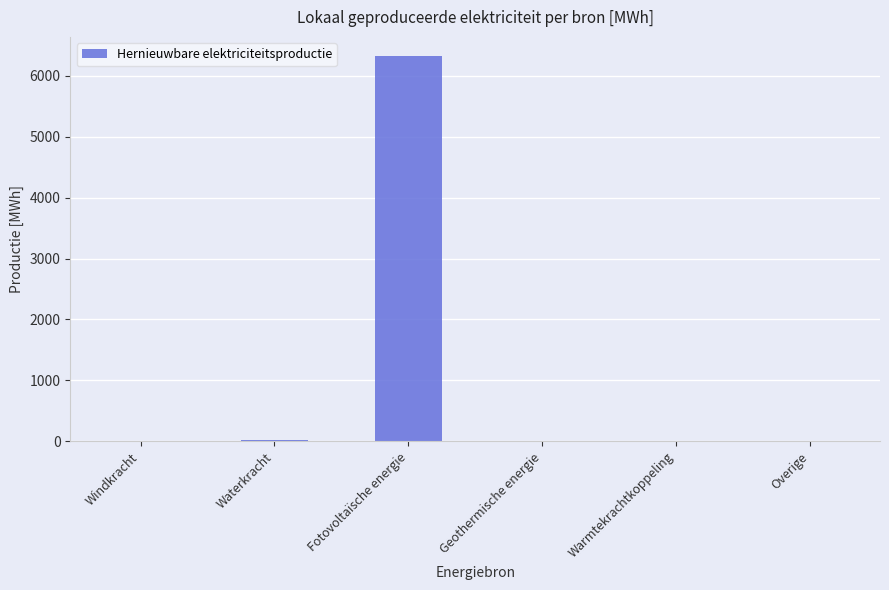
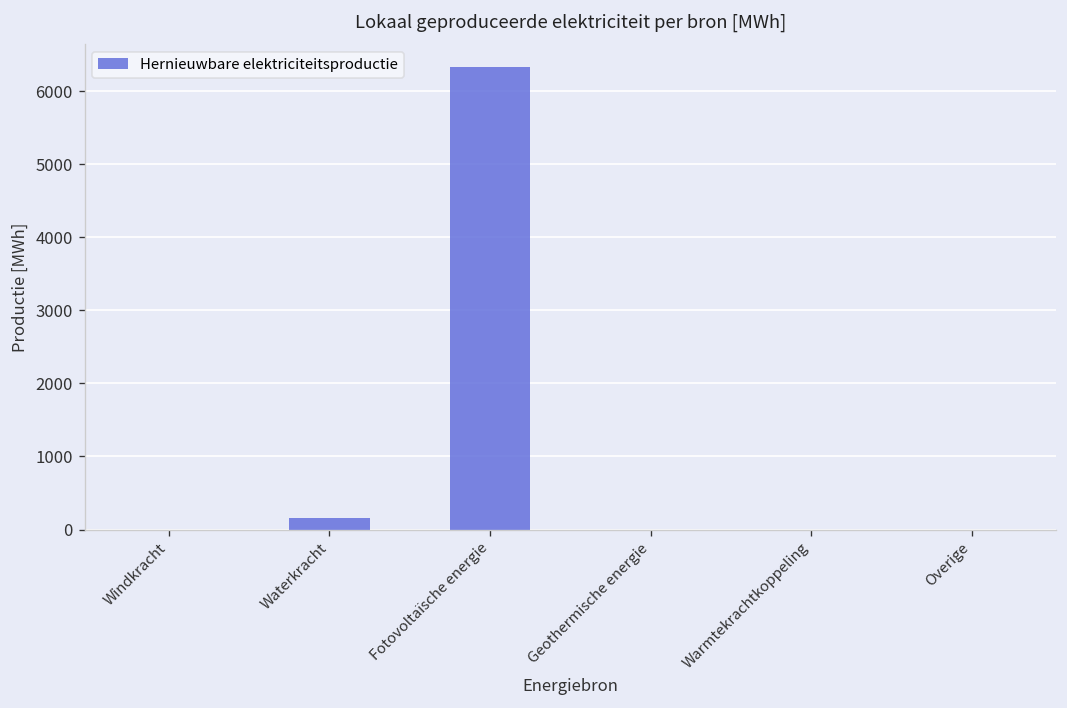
  {
    "Windkracht": 0,
-   "Waterkracht": 0,
+   "Waterkracht": 200,
    "Fotovoltaïsche energie": 6300,
    "Geothermische energie": 0,
    "Warmtekrachtkoppeling": 0,
    "Overige": 0
  }
